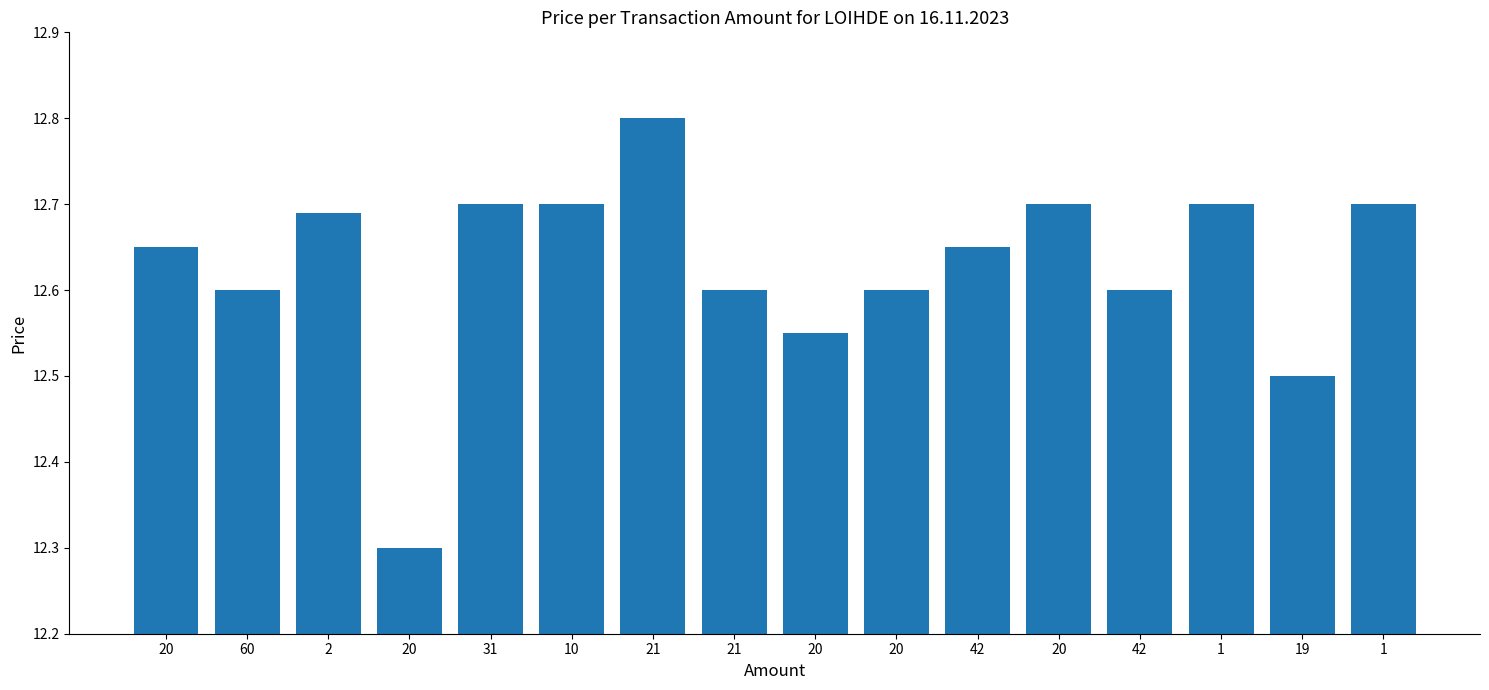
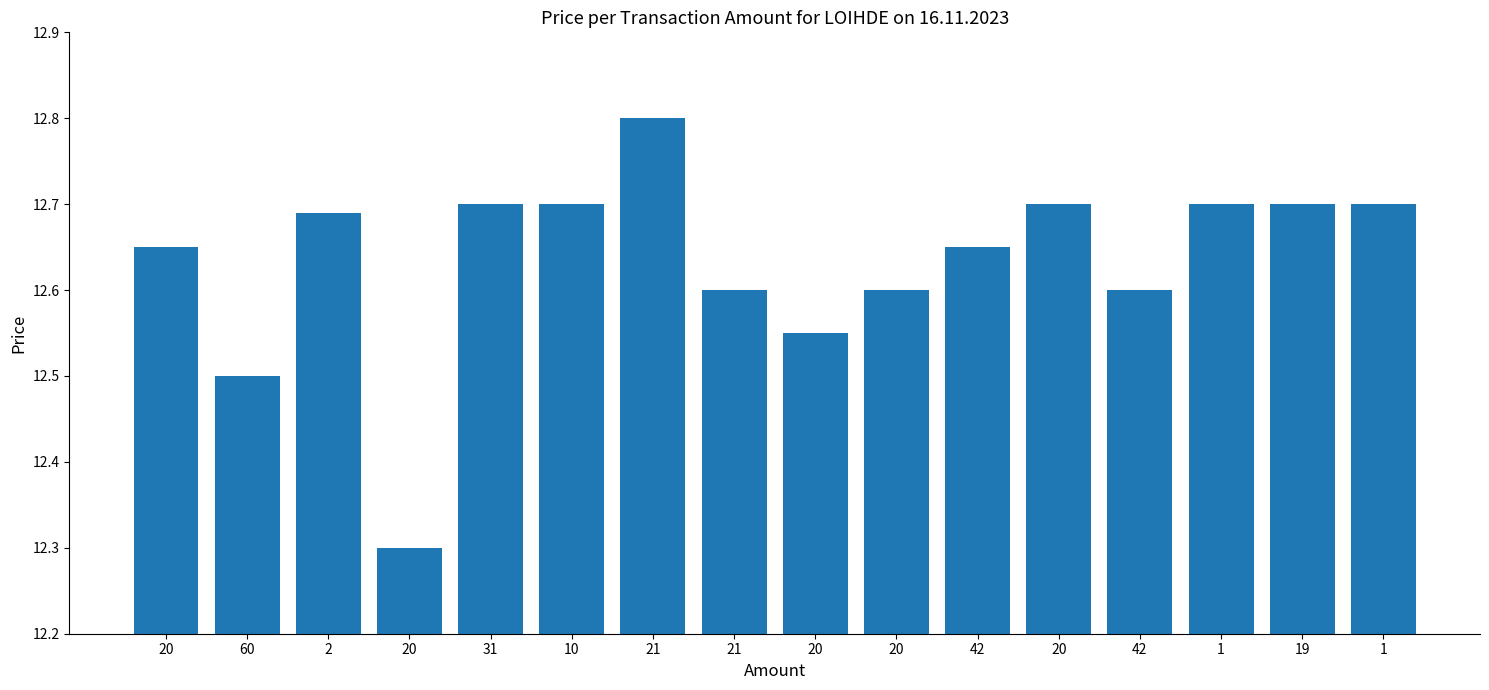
  {
-   "60": 12.6,
+   "60": 12.5,
    "2": 12.69,
    "31": 12.7,
    "10": 12.7,
-   "19": 12.5
+   "19": 12.7
  }
